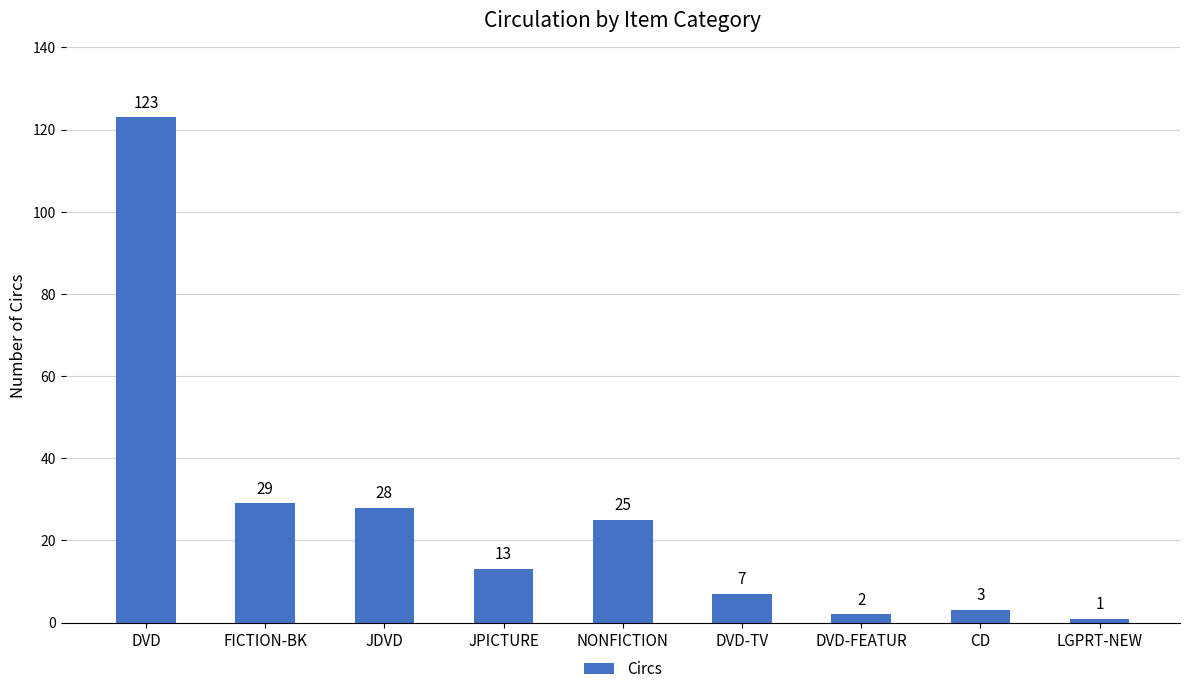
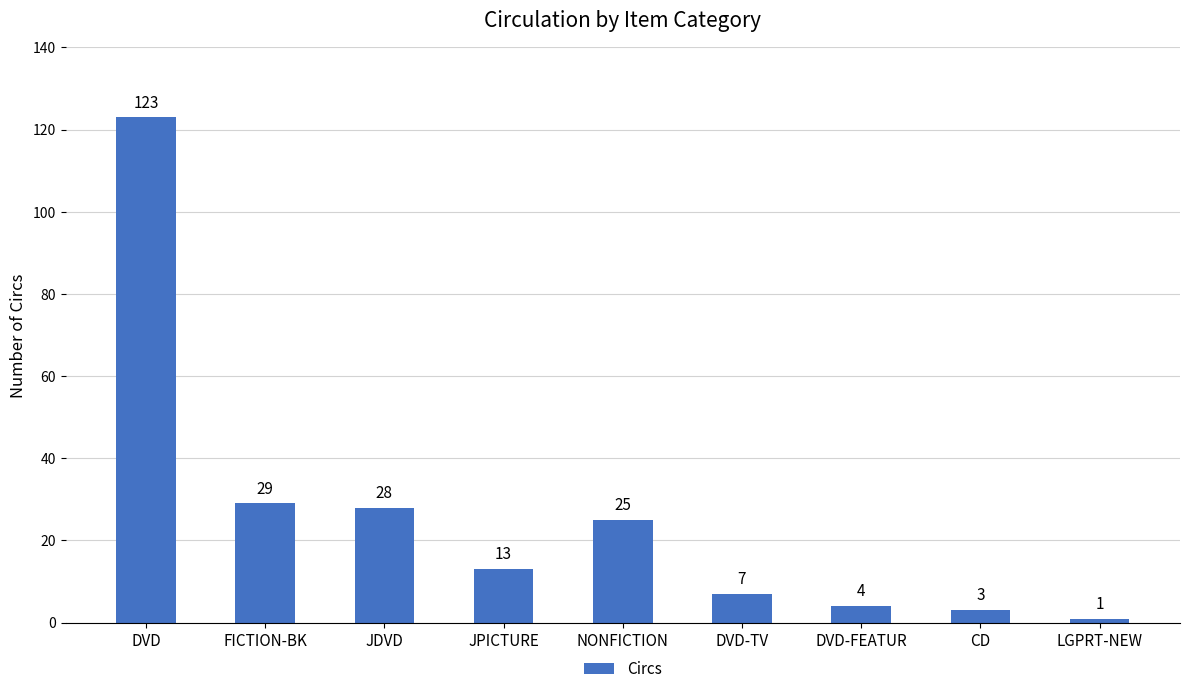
  {
    "DVD": 123,
    "FICTION-BK": 29,
    "JDVD": 28,
    "JPICTURE": 13,
    "NONFICTION": 25,
    "DVD-TV": 7,
-   "DVD-FEATUR": 2,
+   "DVD-FEATUR": 4,
    "CD": 3,
    "LGPRT-NEW": 1
  }
